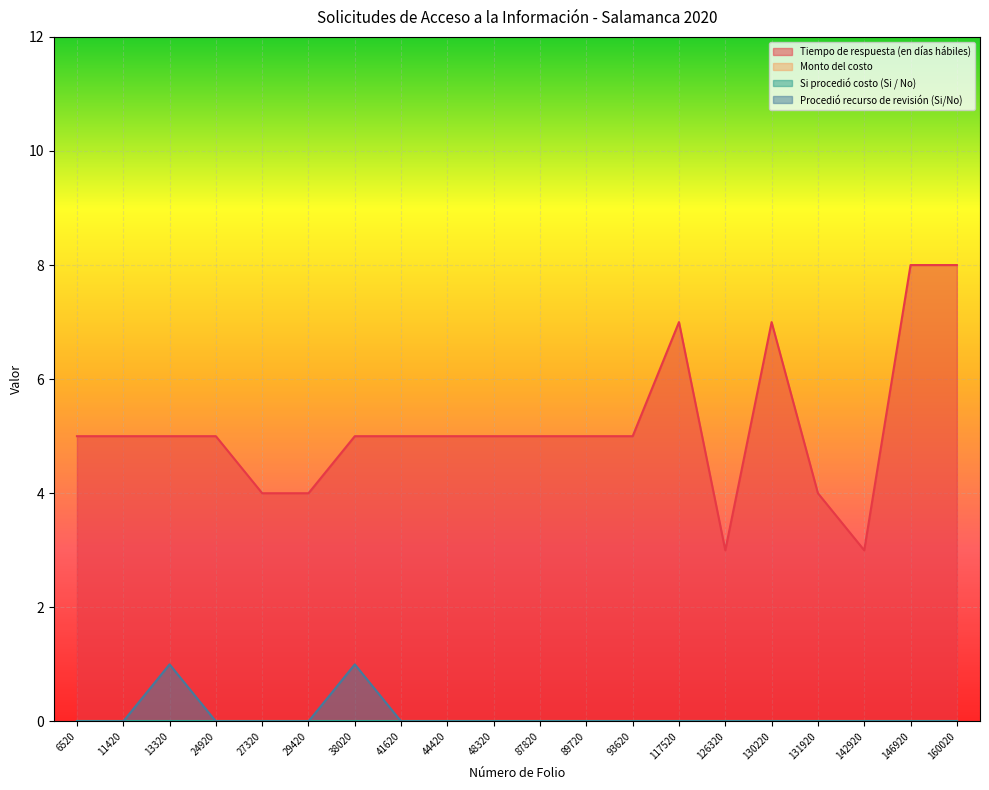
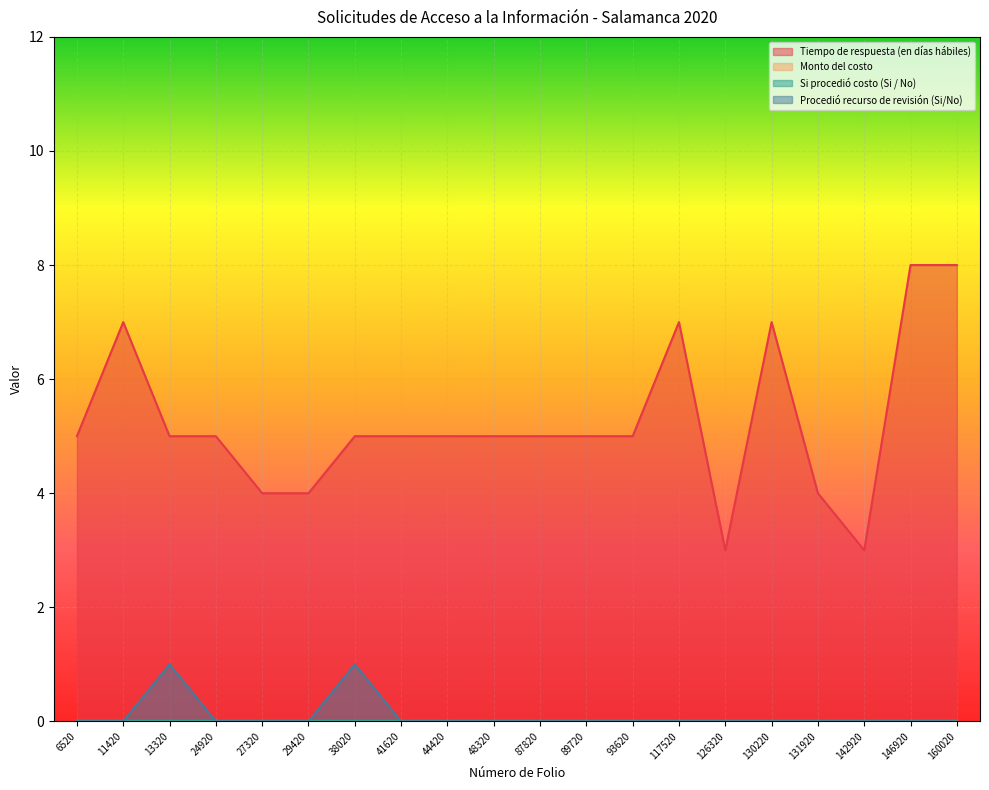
  {
    "Tiempo de respuesta (en días hábiles)": {
      "6520": 5,
-     "11420": 5,
+     "11420": 7,
      "13320": 5,
      "24920": 5,
      "27320": 4,
      "29420": 4,
      "38020": 5,
      "41620": 5,
      "44420": 5,
      "48320": 5,
      "87820": 5,
      "89720": 5,
      "93620": 5,
      "117520": 7,
      "126320": 3,
      "130220": 7,
      "131920": 4,
      "142920": 3,
      "146920": 8,
      "160020": 8
    }
  }
